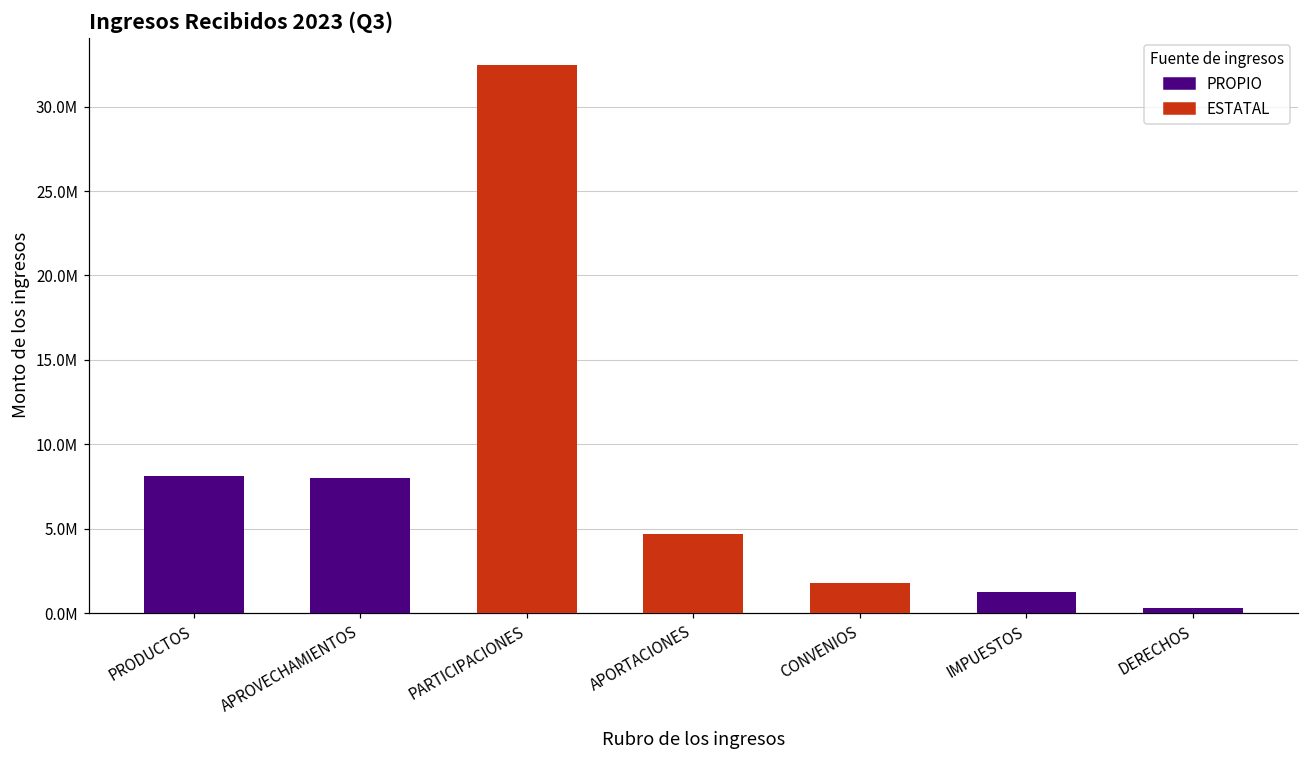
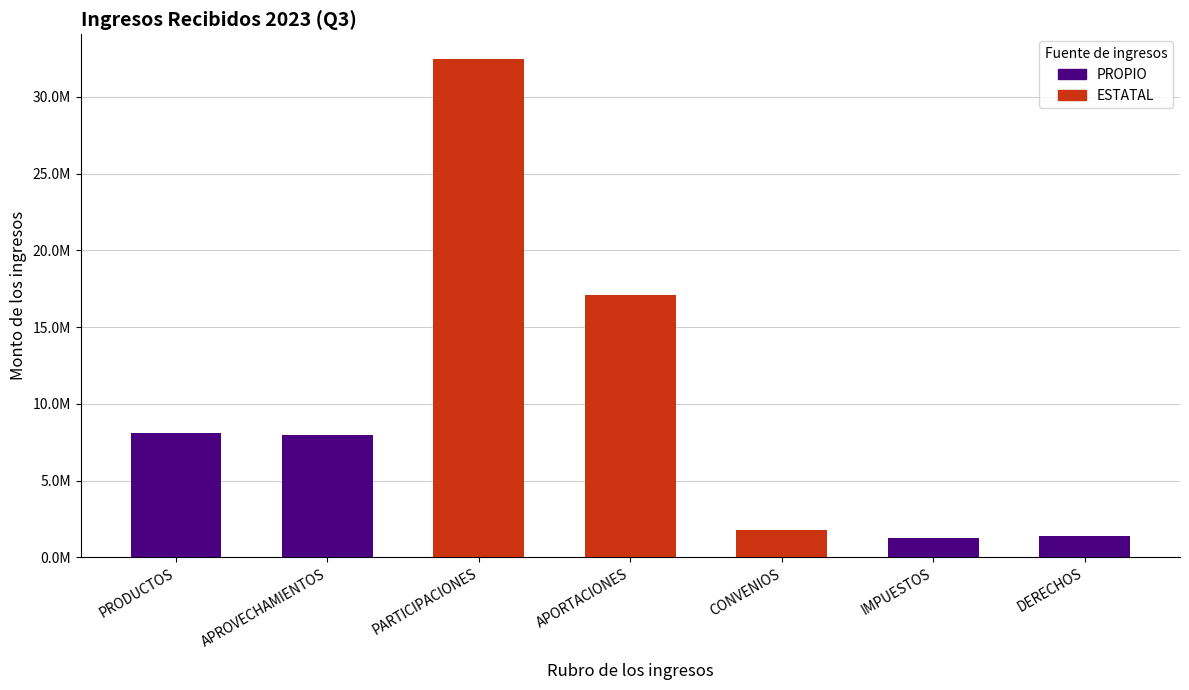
  {
    "PROPIO": {
      "PRODUCTOS": 8100000,
      "APROVECHAMIENTOS": 8000000,
      "IMPUESTOS": 1300000,
-     "DERECHOS": 300000
+     "DERECHOS": 1400000
    },
    "ESTATAL": {
      "PARTICIPACIONES": 32500000,
-     "APORTACIONES": 4700000,
+     "APORTACIONES": 17100000,
      "CONVENIOS": 1800000
    }
  }
